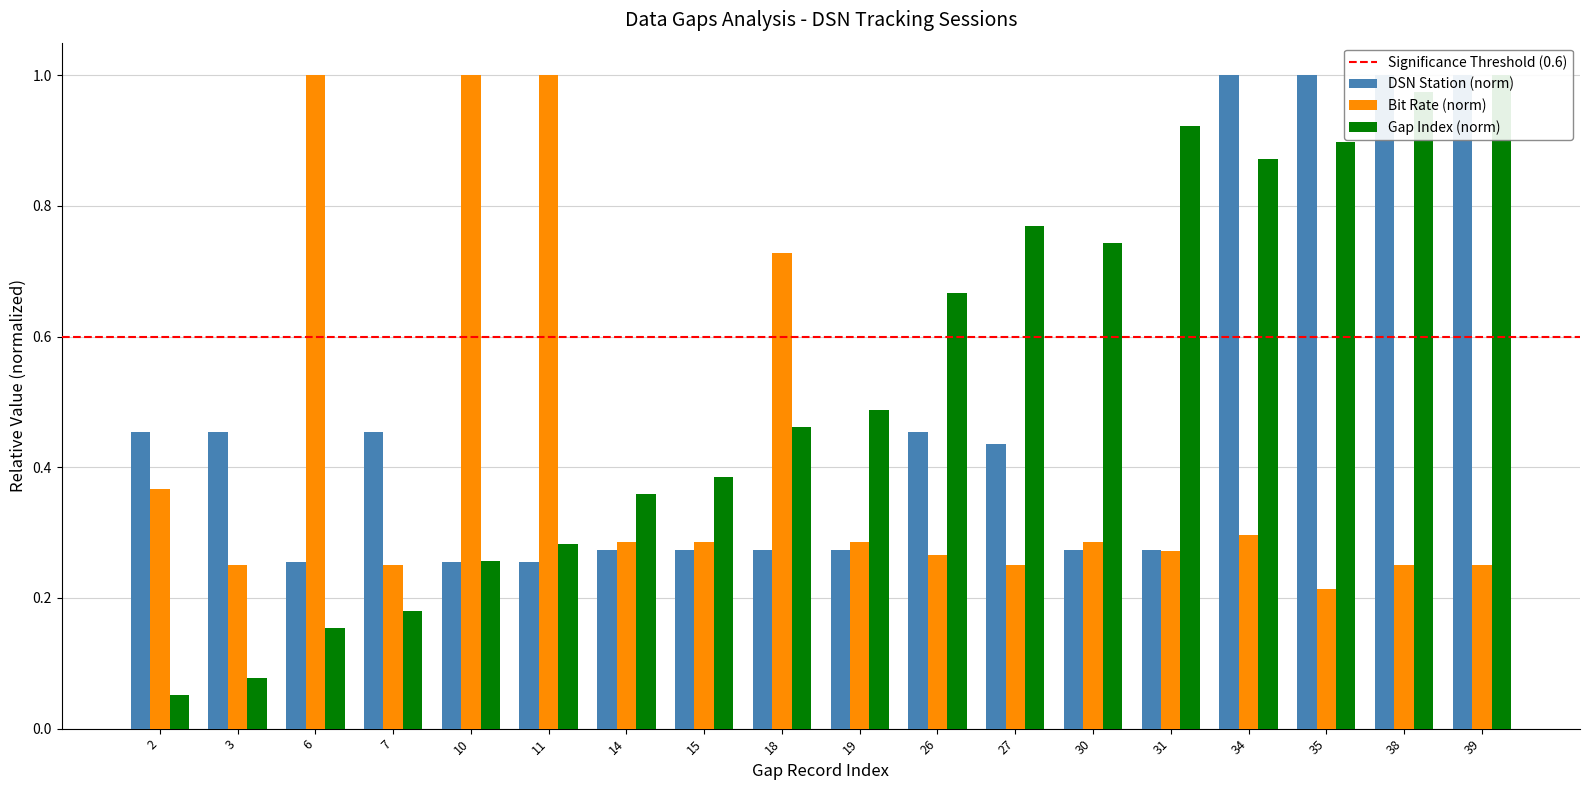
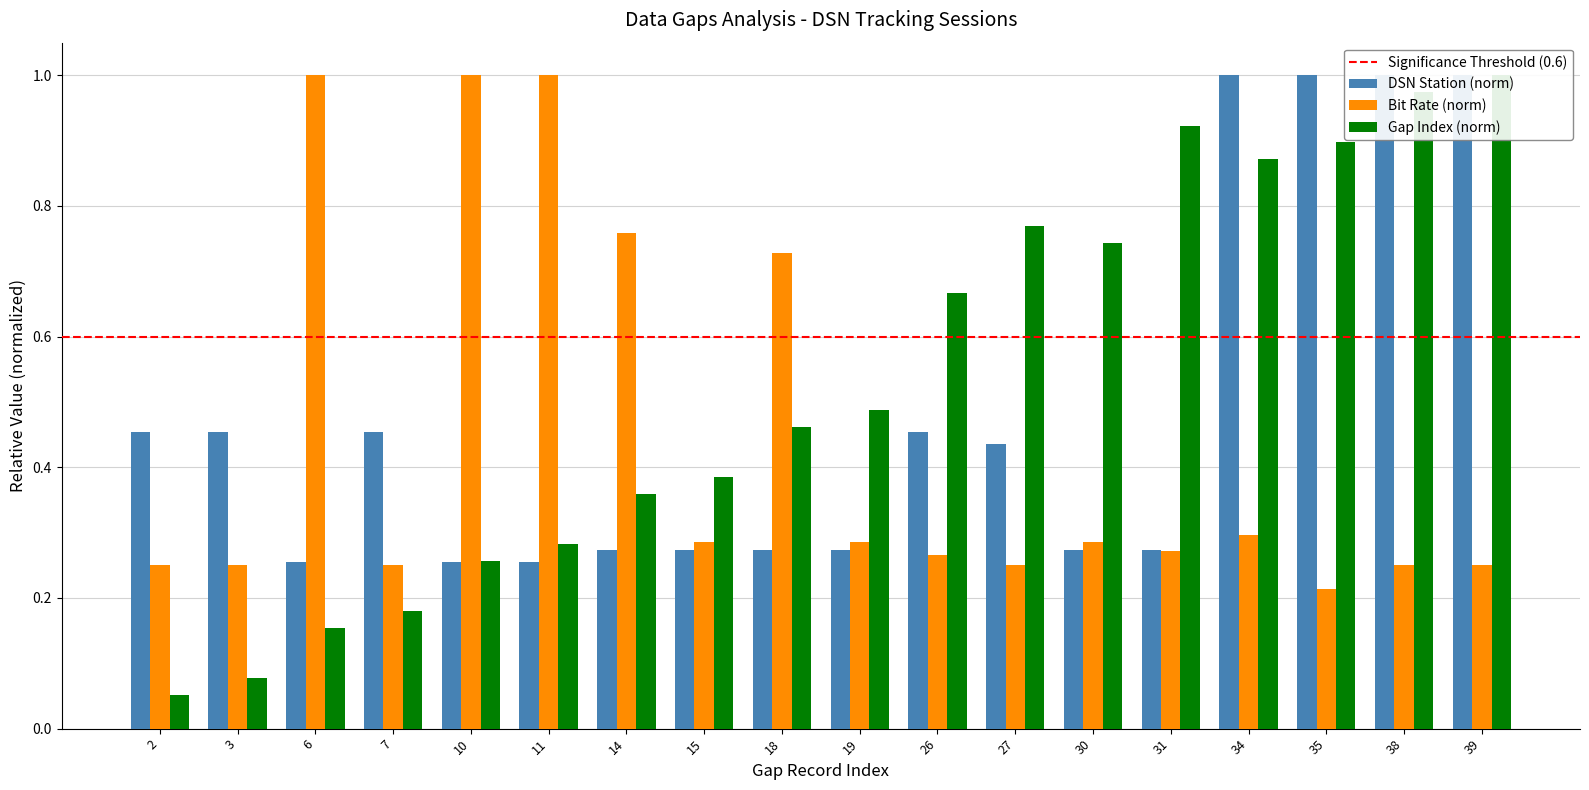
  {
    "DSN Station (norm)": {
      "2": 0.45,
      "3": 0.45,
      "6": 0.25,
      "7": 0.45,
      "10": 0.25,
      "11": 0.25,
      "14": 0.27,
      "15": 0.27,
      "18": 0.27,
      "19": 0.27,
      "26": 0.45,
      "27": 0.44,
      "30": 0.27,
      "31": 0.27,
      "34": 1.00,
      "35": 1.00
    },
    "Bit Rate (norm)": {
-     "2": 0.37,
+     "2": 0.25,
      "3": 0.25,
      "6": 1.00,
      "7": 0.25,
      "10": 1.00,
      "11": 1.00,
-     "14": 0.29,
+     "14": 0.76,
      "15": 0.29,
      "18": 0.73,
      "19": 0.29,
      "26": 0.27,
      "27": 0.25,
      "30": 0.29,
      "31": 0.27,
      "34": 0.30,
      "35": 0.21,
      "38": 0.25,
      "39": 0.25
    },
    "Gap Index (norm)": {
      "2": 0.05,
      "3": 0.08,
      "6": 0.15,
      "7": 0.18,
      "10": 0.26,
      "11": 0.28,
      "14": 0.36,
      "15": 0.38,
      "18": 0.46,
      "19": 0.49,
      "26": 0.67,
      "27": 0.77,
      "30": 0.74,
      "31": 0.92,
      "34": 0.87,
      "35": 0.90
    }
  }
